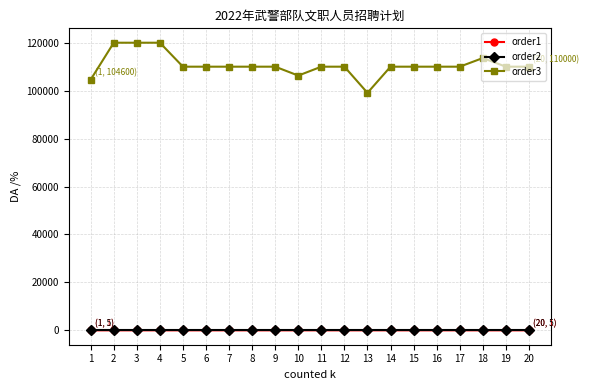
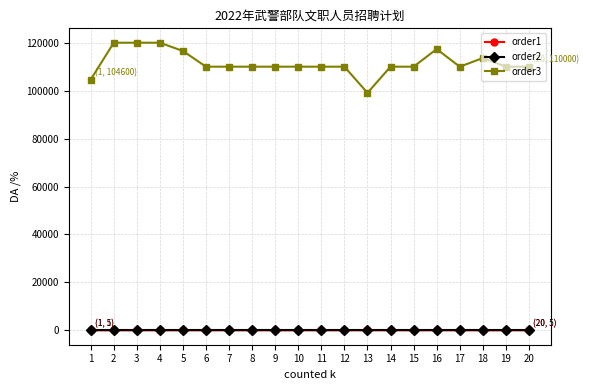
  {
    "order2": {
      "4": 0,
      "5": 0,
      "6": 0,
      "7": 0,
      "8": 0,
      "9": 0,
      "10": 0,
      "11": 0,
      "12": 0,
      "13": 0,
      "14": 0,
      "15": 0,
      "16": 0,
      "17": 0,
      "18": 0
    },
    "order3": {
      "2": 120000,
      "3": 120000,
      "4": 120000,
-     "5": 110000,
+     "5": 117000,
      "6": 110000,
      "7": 110000,
      "8": 110000,
      "9": 110000,
-     "10": 106000,
+     "10": 110000,
      "11": 110000,
      "12": 110000,
      "13": 99000,
      "14": 110000,
      "15": 110000,
-     "16": 110000,
+     "16": 117000,
      "17": 110000
    }
  }
